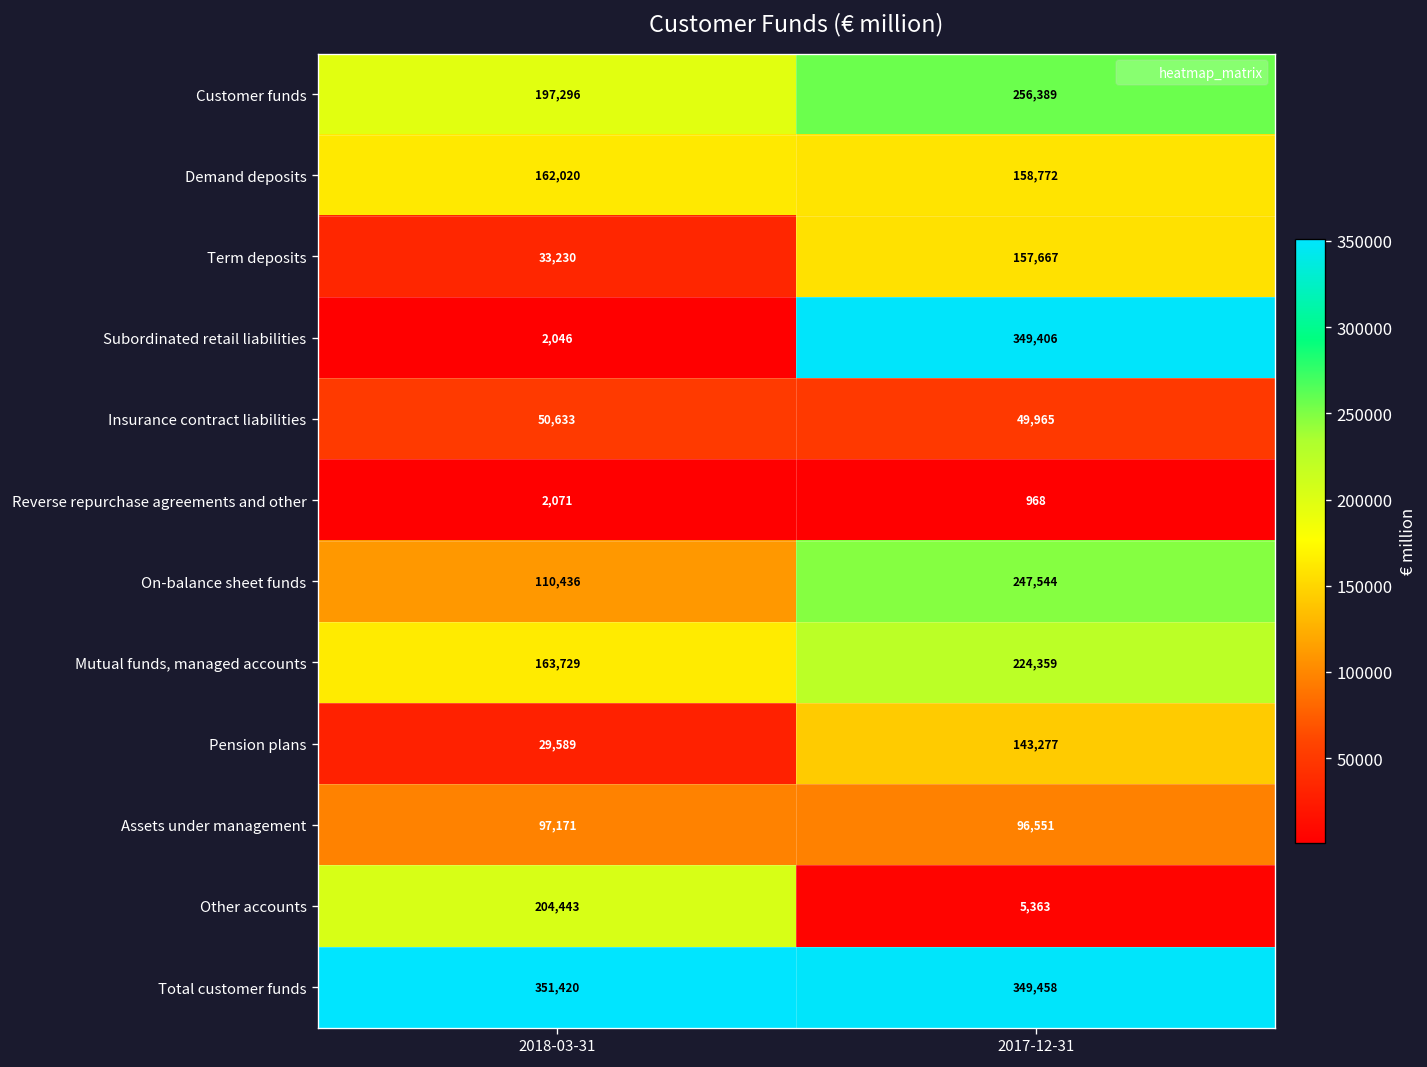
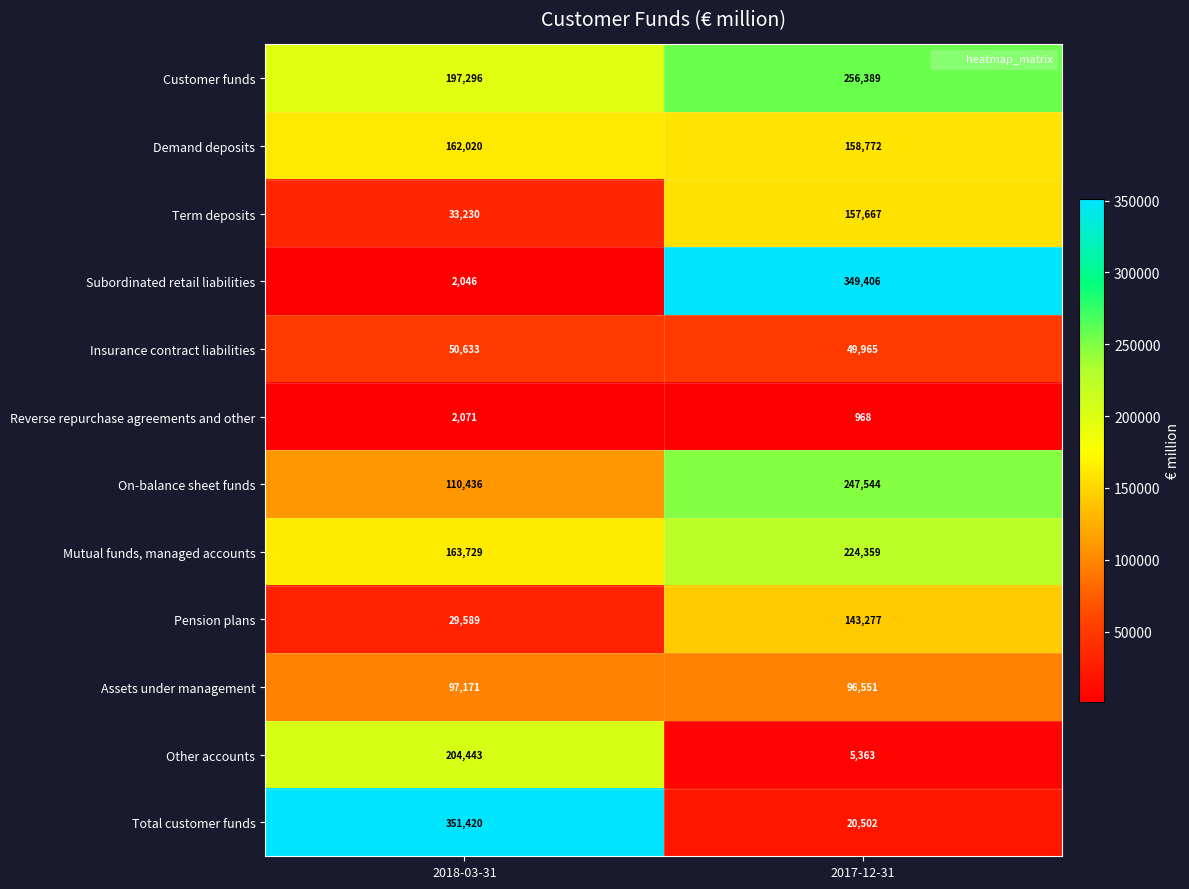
  {
    "Customer funds": {
      "2018-03-31": "197,296",
      "2017-12-31": "256,389"
    },
    "Demand deposits": {
      "2018-03-31": "162,020",
      "2017-12-31": "158,772"
    },
    "Term deposits": {
      "2018-03-31": "33,230",
      "2017-12-31": "157,667"
    },
    "Subordinated retail liabilities": {
      "2018-03-31": "2,046",
      "2017-12-31": "349,406"
    },
    "Insurance contract liabilities": {
      "2018-03-31": "50,633",
      "2017-12-31": "49,965"
    },
    "Reverse repurchase agreements and other": {
      "2018-03-31": "2,071",
      "2017-12-31": "968"
    },
    "On-balance sheet funds": {
      "2018-03-31": "110,436",
      "2017-12-31": "247,544"
    },
    "Mutual funds, managed accounts": {
      "2018-03-31": "163,729",
      "2017-12-31": "224,359"
    },
    "Pension plans": {
      "2018-03-31": "29,589",
      "2017-12-31": "143,277"
    },
    "Assets under management": {
      "2018-03-31": "97,171",
      "2017-12-31": "96,551"
    },
    "Other accounts": {
      "2018-03-31": "204,443",
      "2017-12-31": "5,363"
    },
    "Total customer funds": {
      "2018-03-31": "351,420",
-     "2017-12-31": "349,458"
+     "2017-12-31": "20,502"
    }
  }
